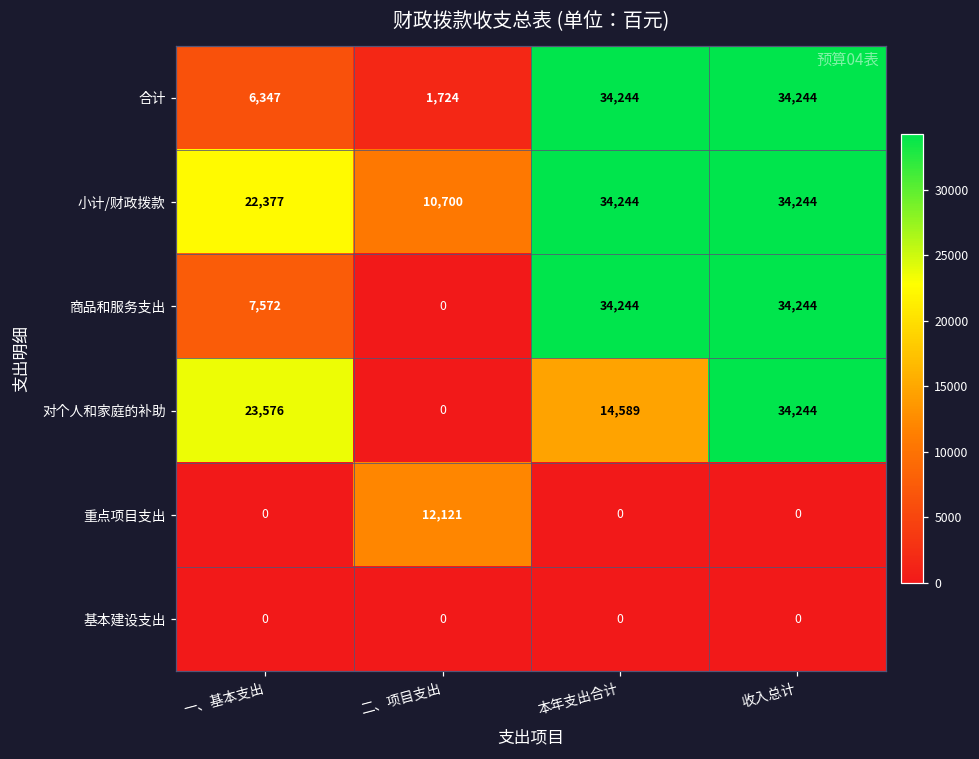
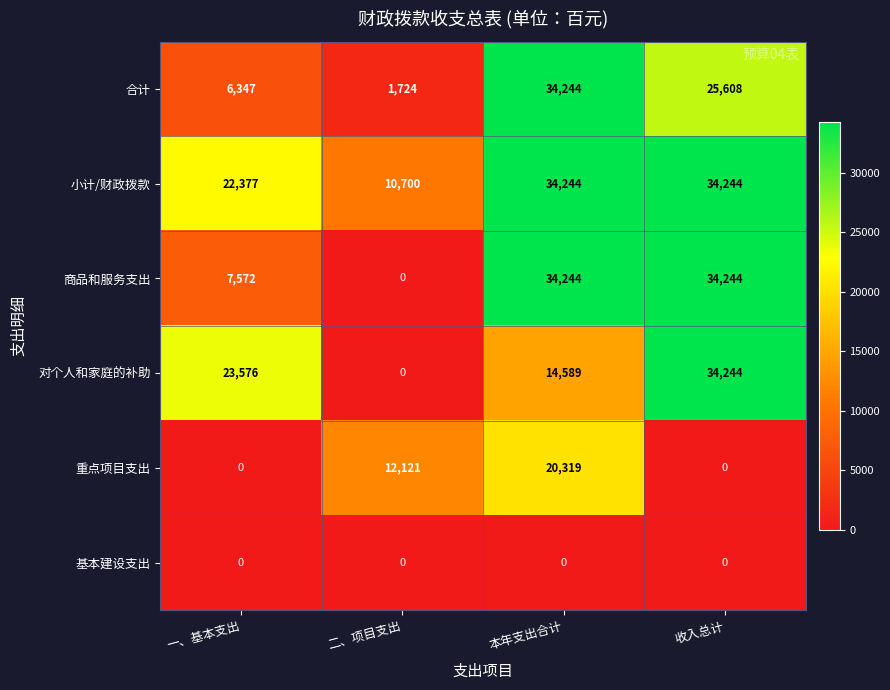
  {
    "合计": {
      "一、基本支出": "6,347",
      "二、项目支出": "1,724",
      "本年支出合计": "34,244",
-     "收入总计": "34,244"
+     "收入总计": "25,608"
    },
    "小计/财政拨款": {
      "一、基本支出": "22,377",
      "二、项目支出": "10,700",
      "本年支出合计": "34,244",
      "收入总计": "34,244"
    },
    "商品和服务支出": {
      "一、基本支出": "7,572",
      "二、项目支出": "0",
      "本年支出合计": "34,244",
      "收入总计": "34,244"
    },
    "对个人和家庭的补助": {
      "一、基本支出": "23,576",
      "二、项目支出": "0",
      "本年支出合计": "14,589",
      "收入总计": "34,244"
    },
    "重点项目支出": {
      "一、基本支出": "0",
      "二、项目支出": "12,121",
-     "本年支出合计": "0",
+     "本年支出合计": "20,319",
      "收入总计": "0"
    },
    "基本建设支出": {
      "一、基本支出": "0",
      "二、项目支出": "0",
      "本年支出合计": "0",
      "收入总计": "0"
    }
  }
